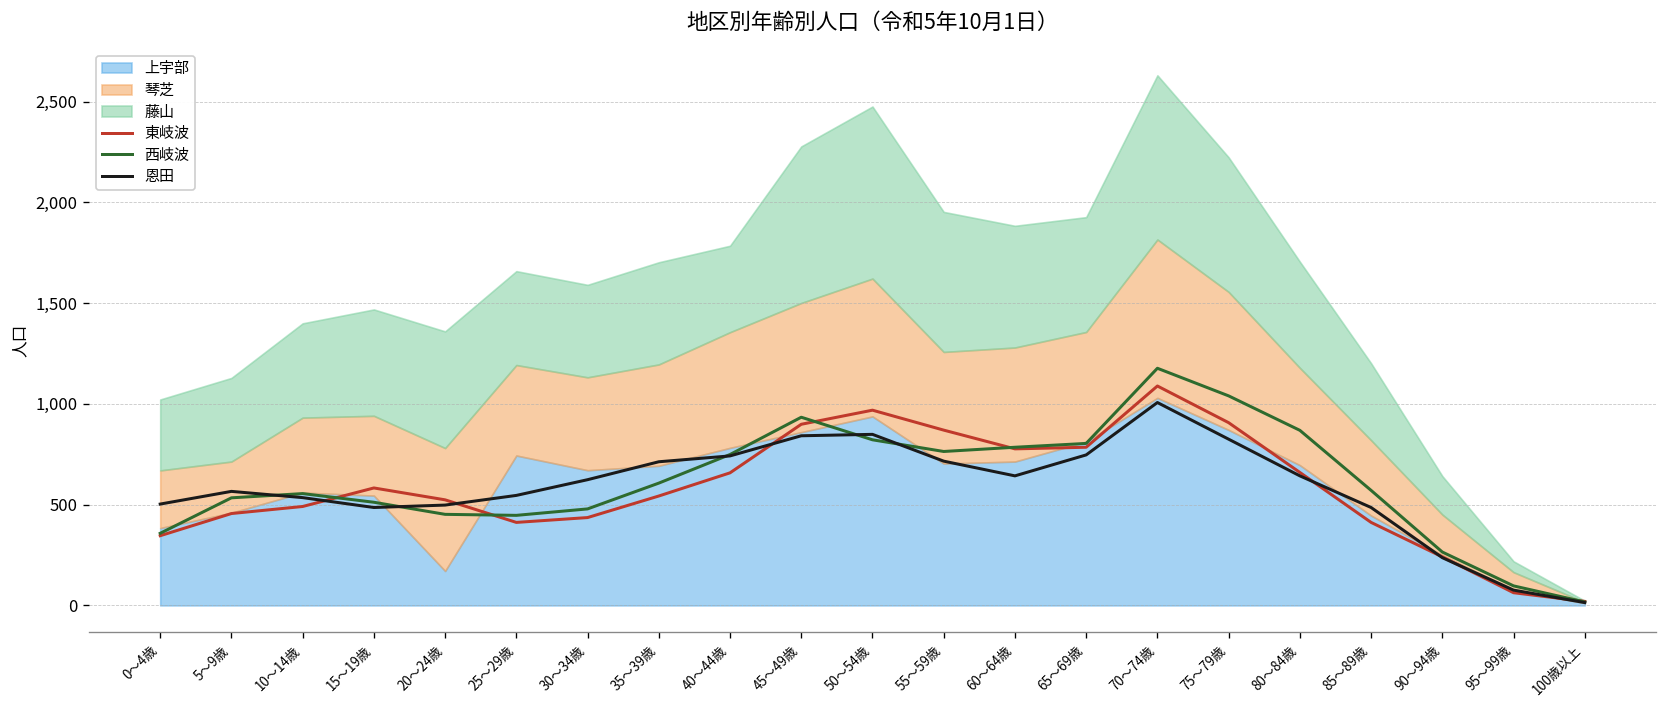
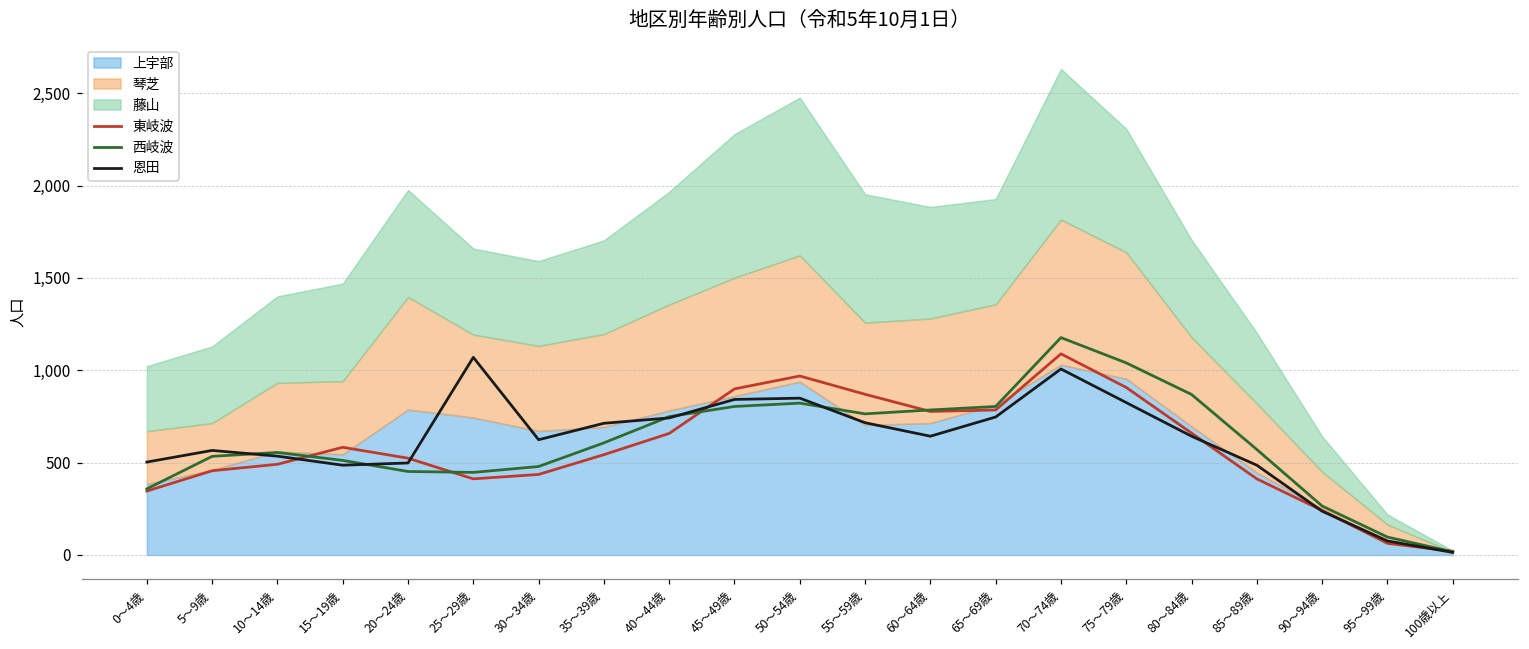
  {
    "上宇部": {
      "0～4歳": "380",
      "15～19歳": "550",
-     "20～24歳": "170",
+     "20～24歳": "790",
      "25～29歳": "740",
      "30～34歳": "670",
      "35～39歳": "690",
      "40～44歳": "780",
      "45～49歳": "860",
      "50～54歳": "940",
      "60～64歳": "710",
      "70～74歳": "1,030",
-     "75～79歳": "870",
+     "75～79歳": "950",
      "80～84歳": "700",
      "85～89歳": "450"
    },
    "東岐波": {
      "10～14歳": "490",
      "15～19歳": "580",
      "20～24歳": "520",
      "25～29歳": "410",
      "30～34歳": "440",
      "35～39歳": "540",
      "40～44歳": "660",
      "45～49歳": "900",
      "50～54歳": "970",
      "55～59歳": "870",
      "65～69歳": "790",
      "70～74歳": "1,090",
      "75～79歳": "910",
      "80～84歳": "660",
      "85～89歳": "410"
    },
    "琴芝": {
      "0～4歳": "290",
      "5～9歳": "250",
      "10～14歳": "370",
      "15～19歳": "400",
      "20～24歳": "610",
      "25～29歳": "450",
      "30～34歳": "460",
      "35～39歳": "500",
      "40～44歳": "570",
      "45～49歳": "640",
      "50～54歳": "680",
      "55～59歳": "550",
      "60～64歳": "570",
      "65～69歳": "540",
      "70～74歳": "790",
      "75～79歳": "690",
      "80～84歳": "480",
      "85～89歳": "370",
      "90～94歳": "200",
      "95～99歳": "90"
    },
    "西岐波": {
      "5～9歳": "530",
      "15～19歳": "510",
      "20～24歳": "450",
      "25～29歳": "450",
      "30～34歳": "480",
      "35～39歳": "610",
-     "45～49歳": "930",
+     "45～49歳": "800",
      "50～54歳": "820",
      "55～59歳": "760",
      "70～74歳": "1,180",
      "75～79歳": "1,040",
      "80～84歳": "870",
      "85～89歳": "570",
      "95～99歳": "100"
    },
    "恩田": {
      "0～4歳": "500",
      "5～9歳": "570",
      "10～14歳": "540",
      "15～19歳": "490",
      "20～24歳": "500",
-     "25～29歳": "550",
+     "25～29歳": "1,070",
      "30～34歳": "620",
      "35～39歳": "710",
      "45～49歳": "840",
      "50～54歳": "850",
      "60～64歳": "640",
      "65～69歳": "750",
      "70～74歳": "1,010",
      "75～79歳": "830",
      "80～84歳": "640",
      "85～89歳": "490"
    },
    "藤山": {
      "0～4歳": "350",
      "5～9歳": "420",
      "10～14歳": "470",
      "15～19歳": "530",
      "20～24歳": "580",
      "25～29歳": "470",
      "30～34歳": "460",
      "35～39歳": "510",
-     "40～44歳": "430",
+     "40～44歳": "610",
      "45～49歳": "780",
      "50～54歳": "850",
      "55～59歳": "700",
      "60～64歳": "600",
      "65～69歳": "570",
      "70～74歳": "820",
      "75～79歳": "670",
      "80～84歳": "530",
      "85～89歳": "380",
      "90～94歳": "190",
      "95～99歳": "50"
    }
  }
